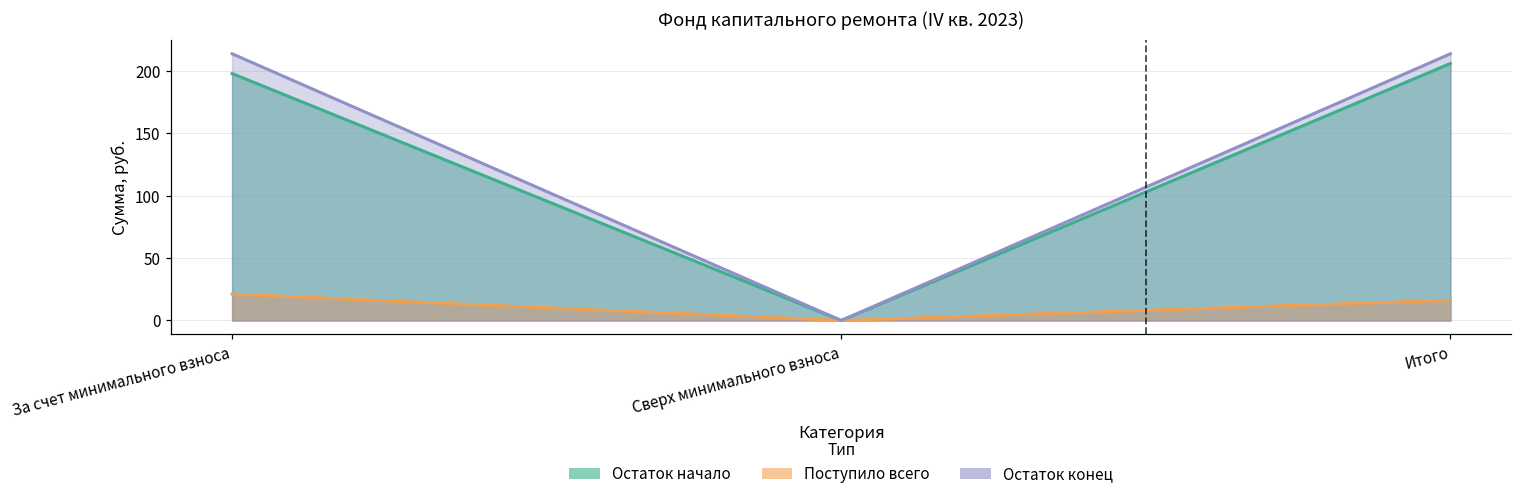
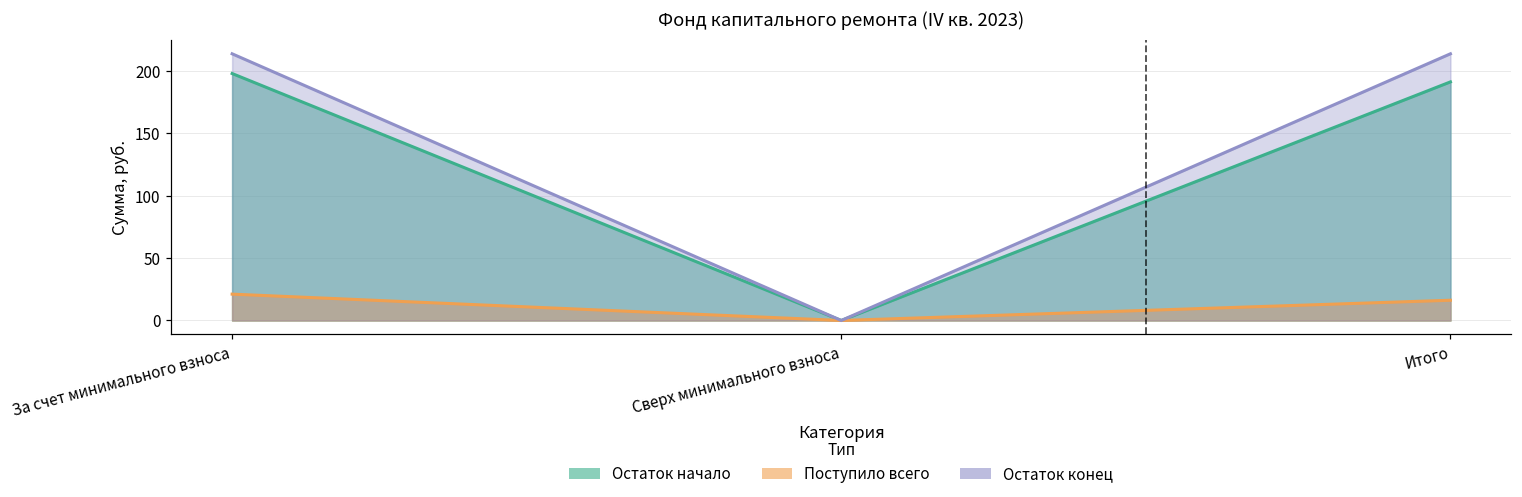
  {
    "Остаток начало": {
      "За счет минимального взноса": 198,
-     "Итого": 206
+     "Итого": 191
    },
    "Поступило всего": {
      "За счет минимального взноса": 21,
      "Итого": 16
    },
    "Остаток конец": {
      "За счет минимального взноса": 214,
      "Итого": 214
    }
  }
